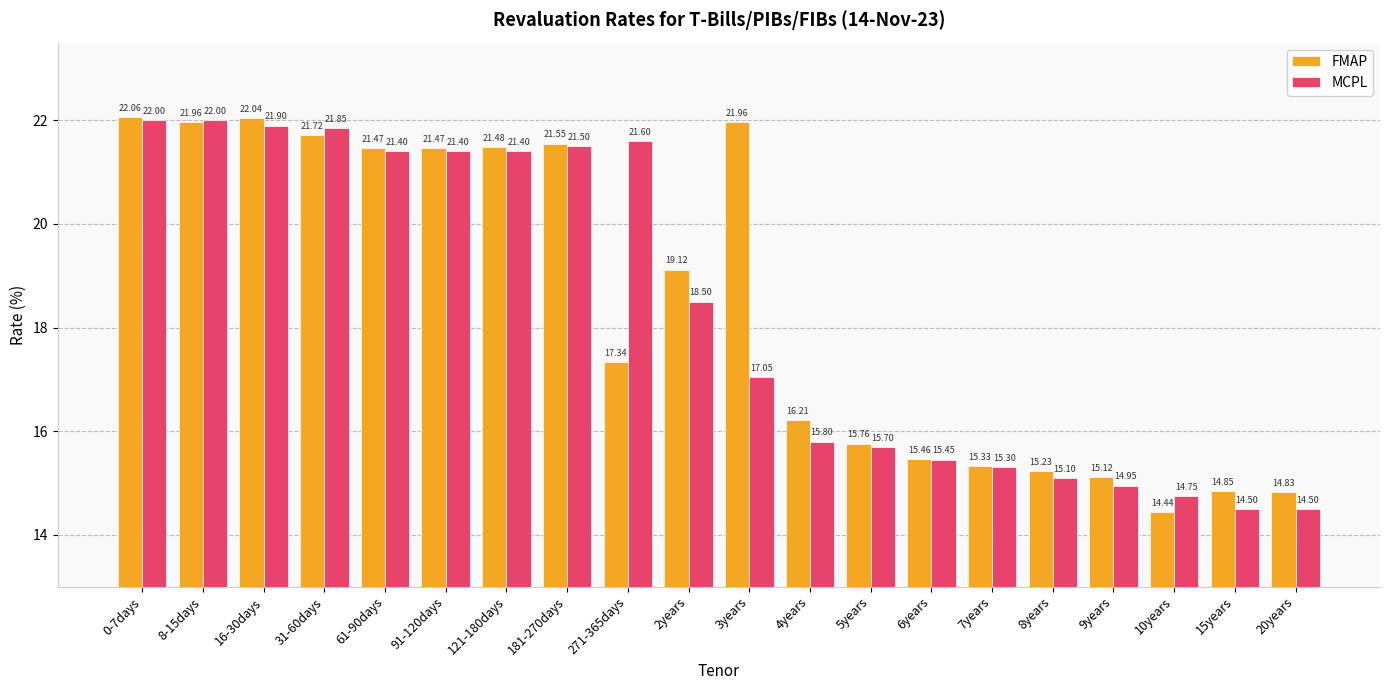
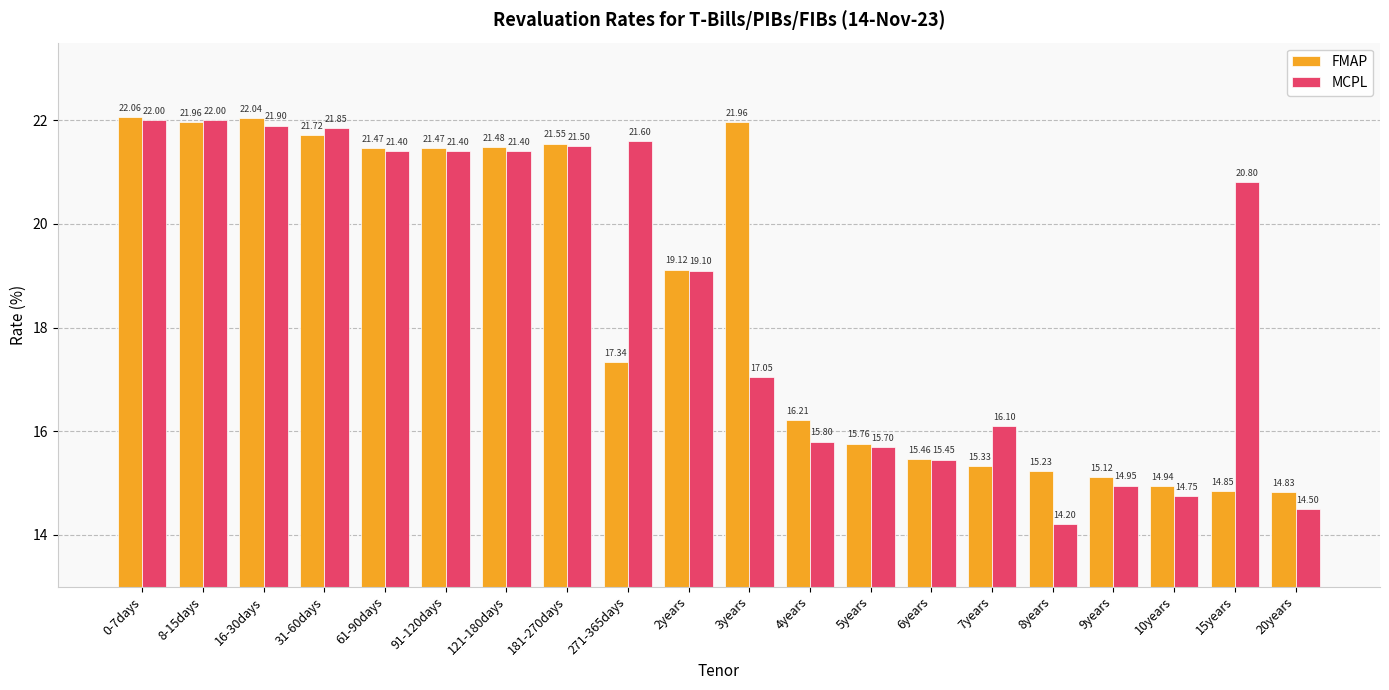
  {
    "FMAP": {
      "0-7days": 22.06,
      "8-15days": 21.96,
      "16-30days": 22.04,
      "31-60days": 21.72,
      "61-90days": 21.47,
      "91-120days": 21.47,
      "121-180days": 21.48,
      "181-270days": 21.55,
      "271-365days": 17.34,
      "2years": 19.12,
      "3years": 21.96,
      "4years": 16.21,
      "5years": 15.76,
      "6years": 15.46,
      "7years": 15.33,
      "8years": 15.23,
      "9years": 15.12,
-     "10years": 14.44,
+     "10years": 14.94,
      "15years": 14.85,
      "20years": 14.83
    },
    "MCPL": {
      "0-7days": 22.00,
      "8-15days": 22.00,
      "16-30days": 21.90,
      "31-60days": 21.85,
      "61-90days": 21.40,
      "91-120days": 21.40,
      "121-180days": 21.40,
      "181-270days": 21.50,
      "271-365days": 21.60,
-     "2years": 18.50,
+     "2years": 19.10,
      "3years": 17.05,
      "4years": 15.80,
      "5years": 15.70,
      "6years": 15.45,
-     "7years": 15.30,
-     "8years": 15.10,
+     "7years": 16.10,
+     "8years": 14.20,
      "9years": 14.95,
      "10years": 14.75,
-     "15years": 14.50,
+     "15years": 20.80,
      "20years": 14.50
    }
  }
